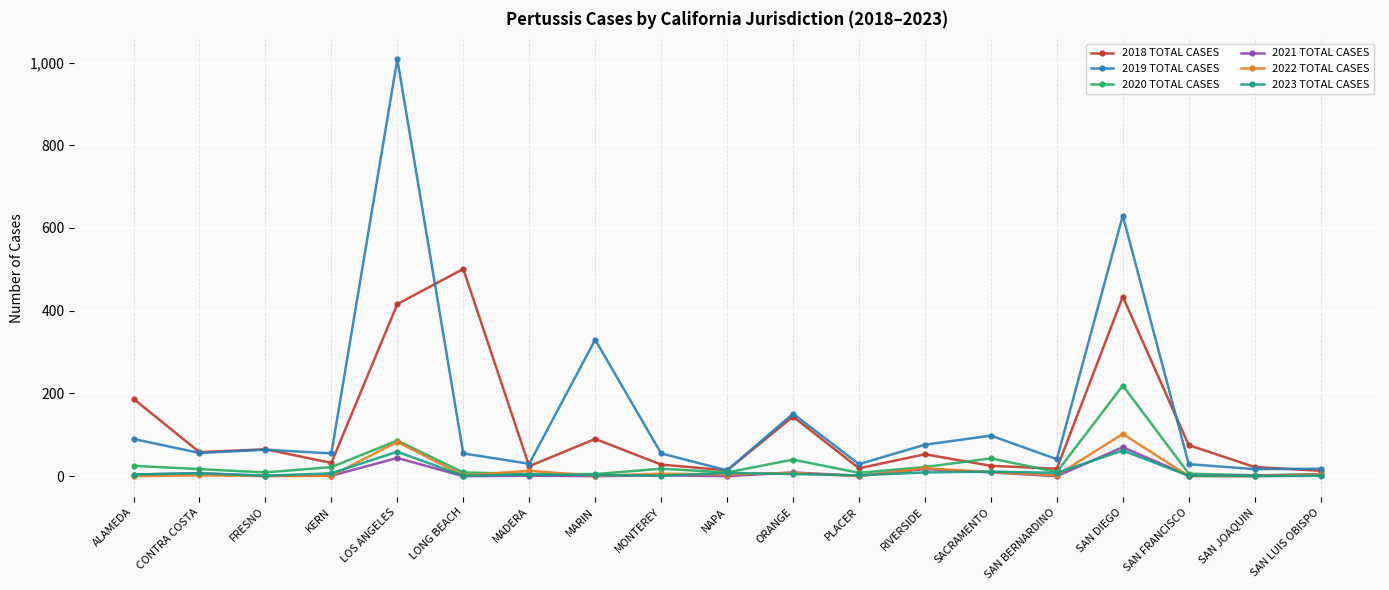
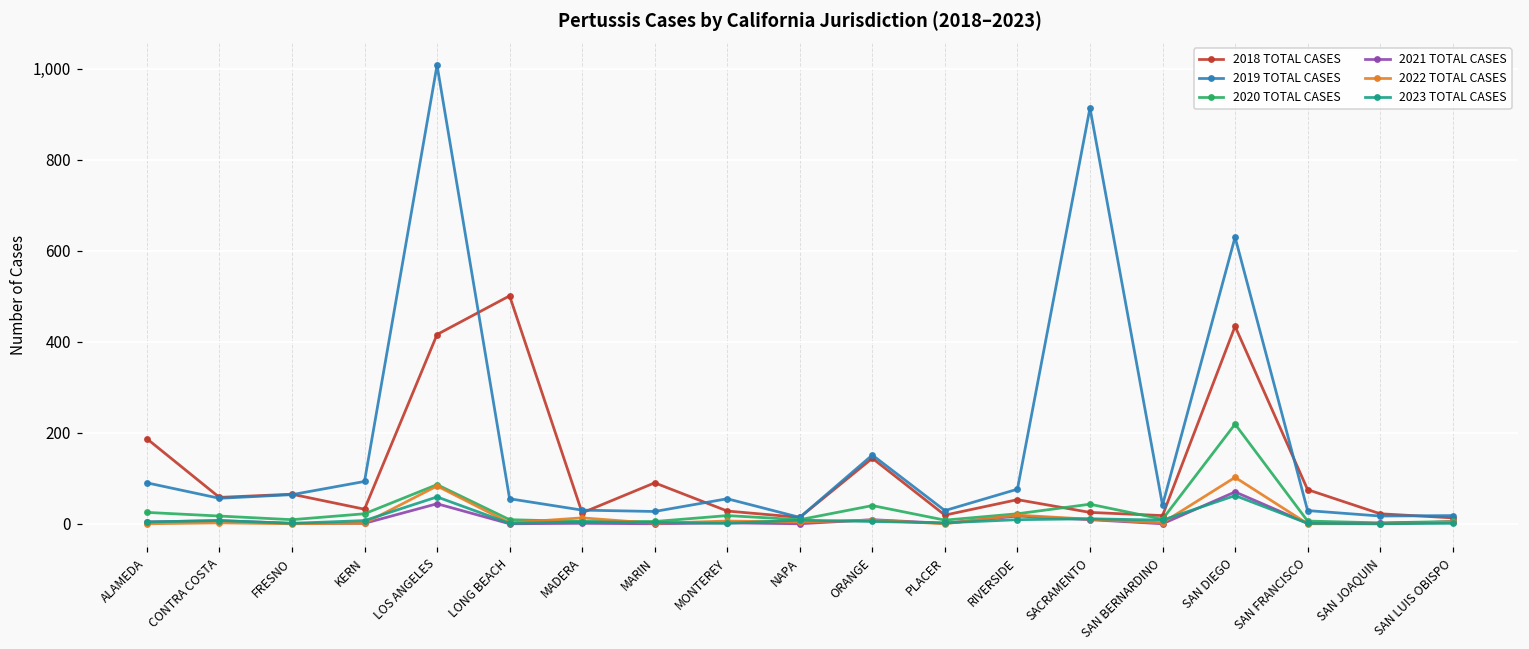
  {
    "2018 TOTAL CASES": {
      "ALAMEDA": "190",
      "KERN": "30",
      "LOS ANGELES": "420",
      "LONG BEACH": "500",
      "MARIN": "90",
      "MONTEREY": "30",
      "ORANGE": "140",
      "PLACER": "20",
      "RIVERSIDE": "50",
      "SACRAMENTO": "30",
      "SAN BERNARDINO": "20",
      "SAN DIEGO": "430",
      "SAN FRANCISCO": "80"
    },
    "2019 TOTAL CASES": {
      "ALAMEDA": "90",
-     "KERN": "60",
+     "KERN": "90",
      "LOS ANGELES": "1,010",
      "LONG BEACH": "60",
-     "MARIN": "330",
+     "MARIN": "30",
      "MONTEREY": "60",
      "ORANGE": "150",
      "PLACER": "30",
      "RIVERSIDE": "80",
-     "SACRAMENTO": "100",
+     "SACRAMENTO": "910",
      "SAN BERNARDINO": "40",
      "SAN DIEGO": "630",
      "SAN FRANCISCO": "30"
    },
    "2021 TOTAL CASES": {
      "LOS ANGELES": "40",
      "SAN DIEGO": "70"
    },
    "2022 TOTAL CASES": {
      "MADERA": "10",
      "SAN DIEGO": "100"
    }
  }
